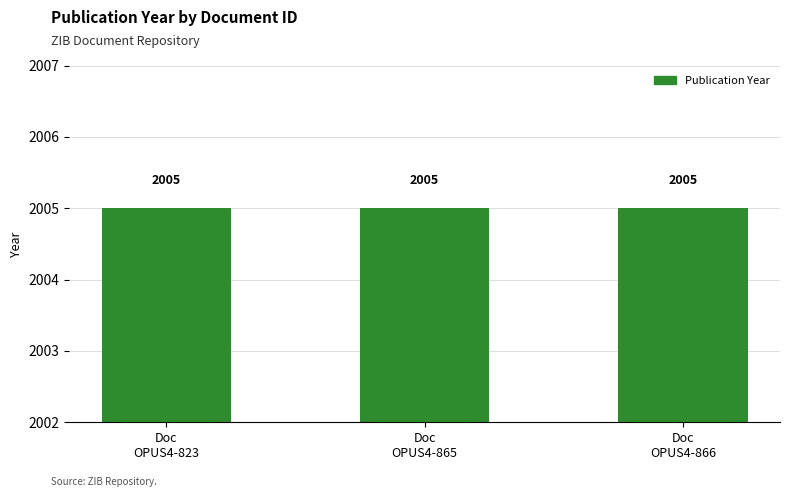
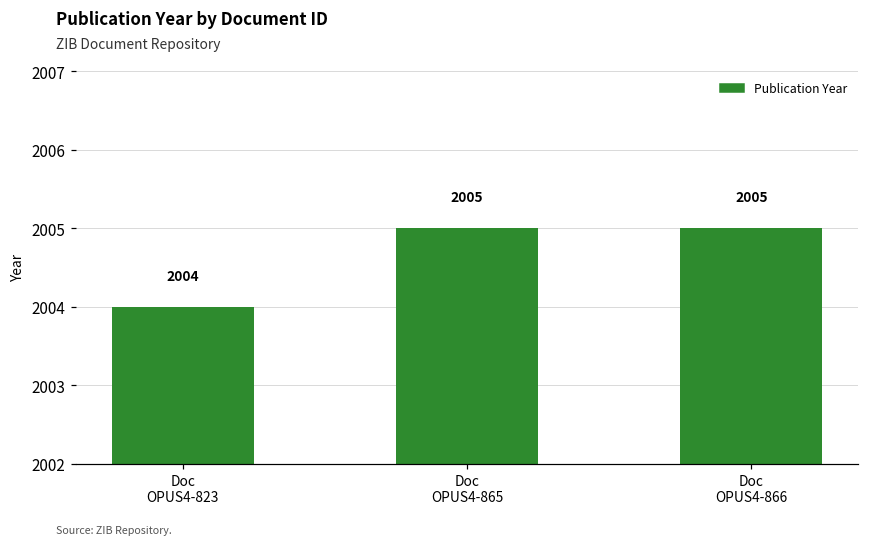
  {
-   "Doc OPUS4-823": 2005,
+   "Doc OPUS4-823": 2004,
    "Doc OPUS4-865": 2005,
    "Doc OPUS4-866": 2005
  }
